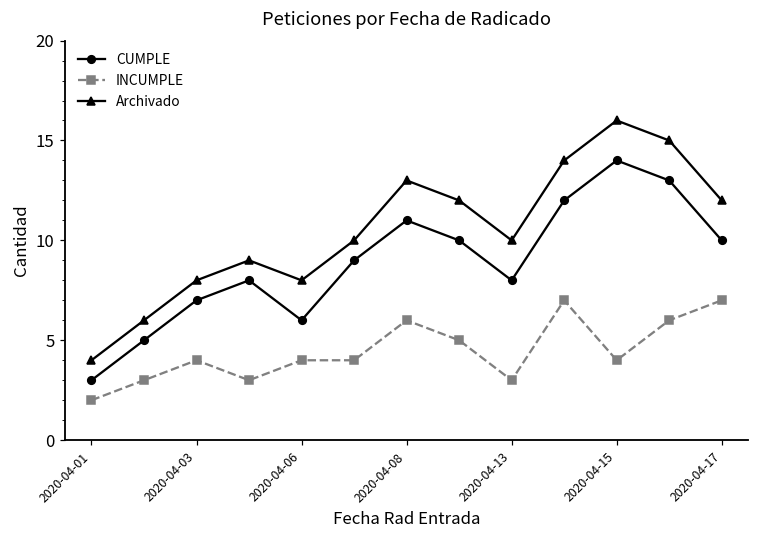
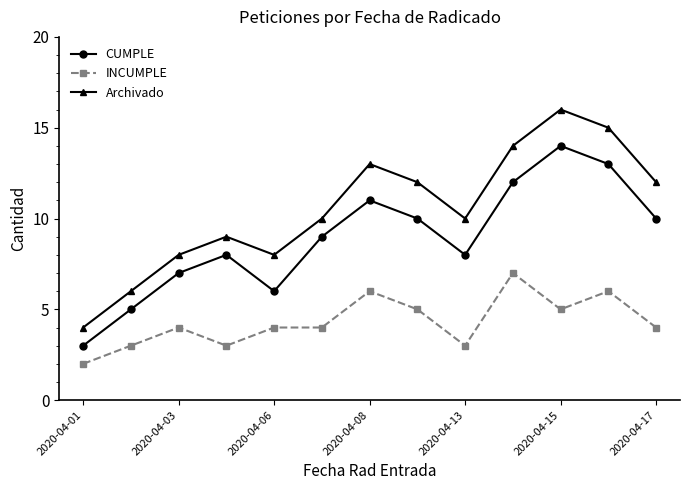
  {
    "INCUMPLE": {
      "2020-04-01": 2,
      "2020-04-03": 4,
      "2020-04-06": 4,
      "2020-04-08": 6,
      "2020-04-13": 3,
-     "2020-04-15": 4,
-     "2020-04-17": 7
+     "2020-04-15": 5,
+     "2020-04-17": 4
    }
  }
